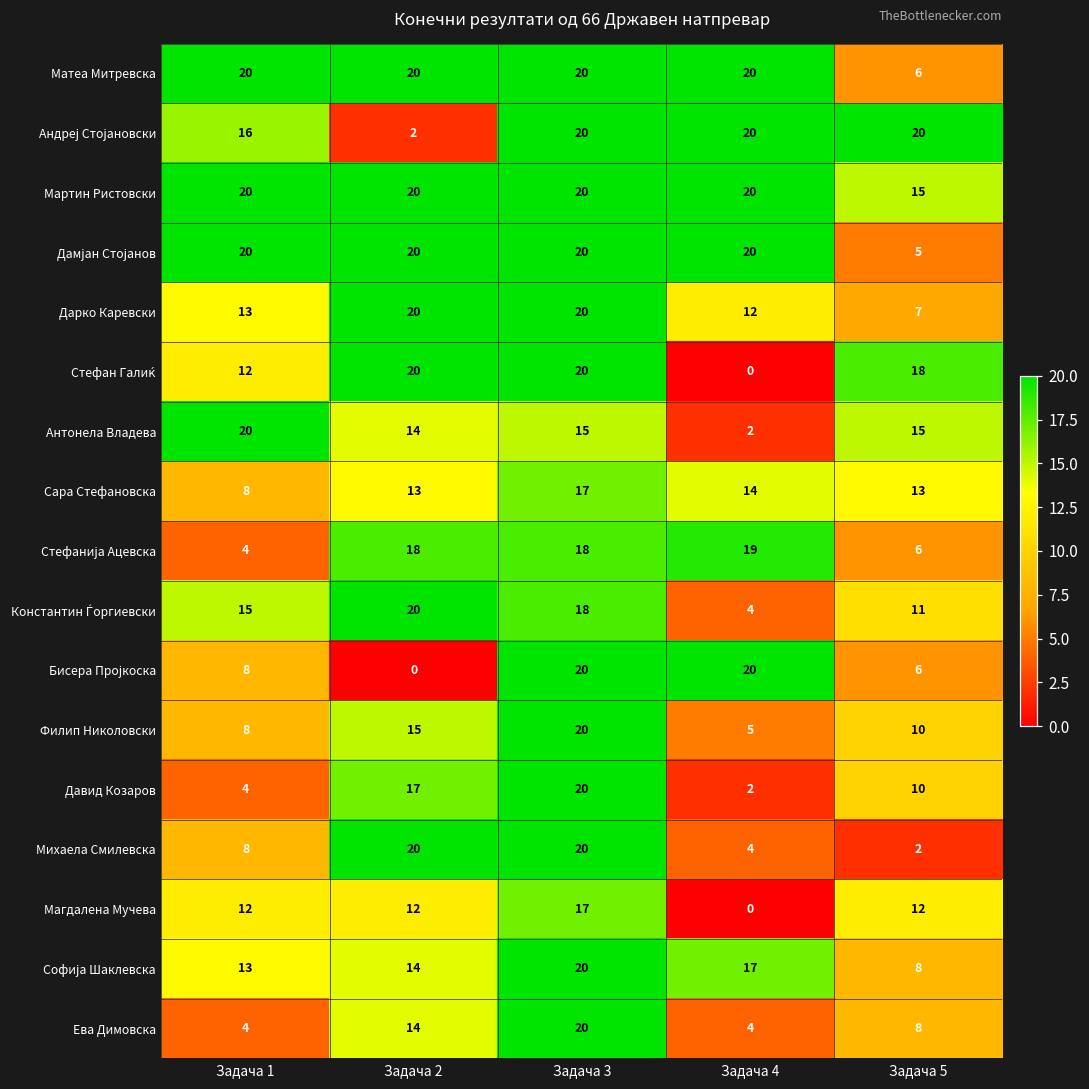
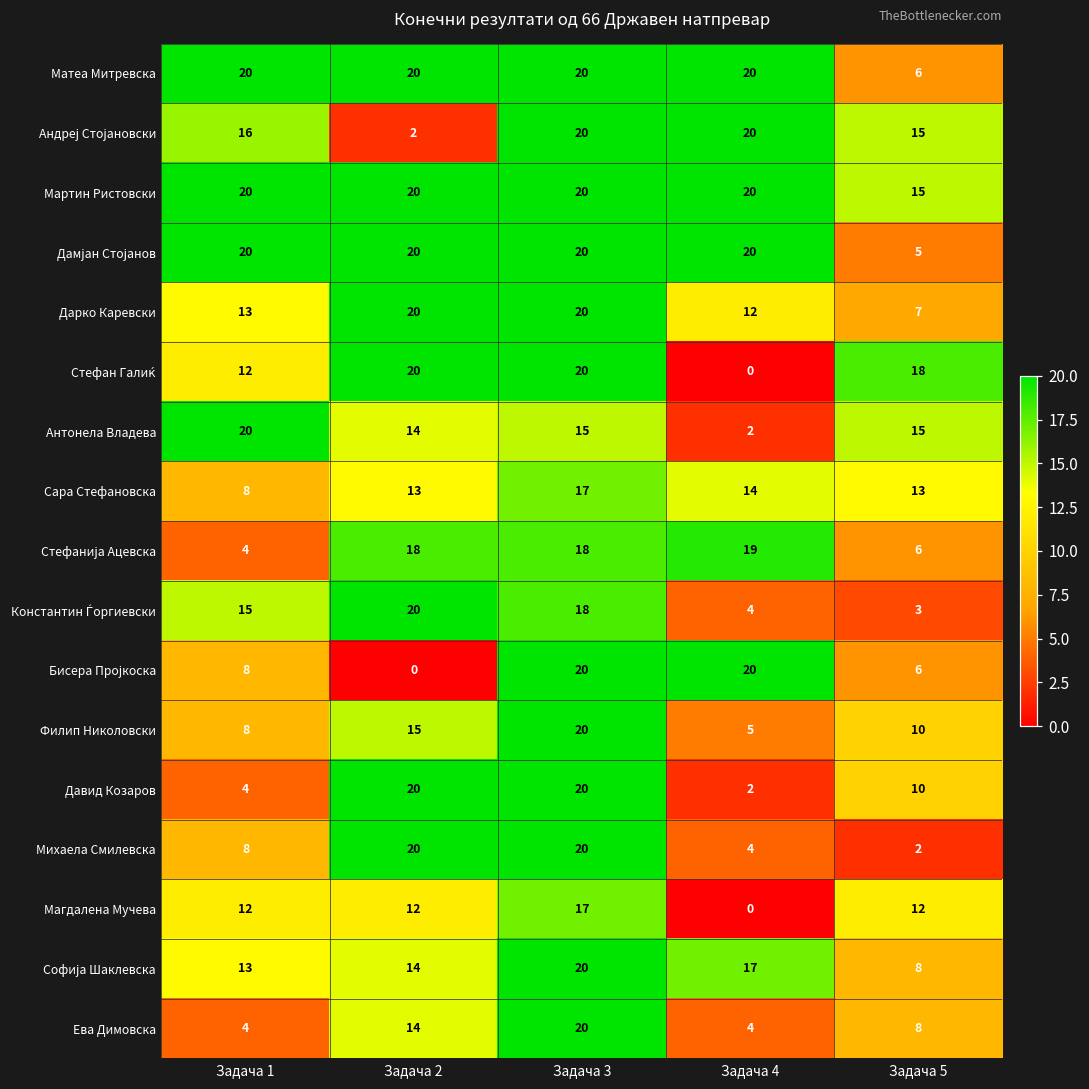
  {
    "Матеа Митревска": {
      "Задача 1": 20,
      "Задача 2": 20,
      "Задача 3": 20,
      "Задача 4": 20,
      "Задача 5": 6
    },
    "Андреј Стојановски": {
      "Задача 1": 16,
      "Задача 2": 2,
      "Задача 3": 20,
      "Задача 4": 20,
-     "Задача 5": 20
+     "Задача 5": 15
    },
    "Мартин Ристовски": {
      "Задача 1": 20,
      "Задача 2": 20,
      "Задача 3": 20,
      "Задача 4": 20,
      "Задача 5": 15
    },
    "Дамјан Стојанов": {
      "Задача 1": 20,
      "Задача 2": 20,
      "Задача 3": 20,
      "Задача 4": 20,
      "Задача 5": 5
    },
    "Дарко Каревски": {
      "Задача 1": 13,
      "Задача 2": 20,
      "Задача 3": 20,
      "Задача 4": 12,
      "Задача 5": 7
    },
    "Стефан Галиќ": {
      "Задача 1": 12,
      "Задача 2": 20,
      "Задача 3": 20,
      "Задача 4": 0,
      "Задача 5": 18
    },
    "Антонела Владева": {
      "Задача 1": 20,
      "Задача 2": 14,
      "Задача 3": 15,
      "Задача 4": 2,
      "Задача 5": 15
    },
    "Сара Стефановска": {
      "Задача 1": 8,
      "Задача 2": 13,
      "Задача 3": 17,
      "Задача 4": 14,
      "Задача 5": 13
    },
    "Стефанија Ацевска": {
      "Задача 1": 4,
      "Задача 2": 18,
      "Задача 3": 18,
      "Задача 4": 19,
      "Задача 5": 6
    },
    "Константин Ѓоргиевски": {
      "Задача 1": 15,
      "Задача 2": 20,
      "Задача 3": 18,
      "Задача 4": 4,
-     "Задача 5": 11
+     "Задача 5": 3
    },
    "Бисера Пројкоска": {
      "Задача 1": 8,
      "Задача 2": 0,
      "Задача 3": 20,
      "Задача 4": 20,
      "Задача 5": 6
    },
    "Филип Николовски": {
      "Задача 1": 8,
      "Задача 2": 15,
      "Задача 3": 20,
      "Задача 4": 5,
      "Задача 5": 10
    },
    "Давид Козаров": {
      "Задача 1": 4,
-     "Задача 2": 17,
+     "Задача 2": 20,
      "Задача 3": 20,
      "Задача 4": 2,
      "Задача 5": 10
    },
    "Михаела Смилевска": {
      "Задача 1": 8,
      "Задача 2": 20,
      "Задача 3": 20,
      "Задача 4": 4,
      "Задача 5": 2
    },
    "Магдалена Мучева": {
      "Задача 1": 12,
      "Задача 2": 12,
      "Задача 3": 17,
      "Задача 4": 0,
      "Задача 5": 12
    },
    "Софија Шаклевска": {
      "Задача 1": 13,
      "Задача 2": 14,
      "Задача 3": 20,
      "Задача 4": 17,
      "Задача 5": 8
    },
    "Ева Димовска": {
      "Задача 1": 4,
      "Задача 2": 14,
      "Задача 3": 20,
      "Задача 4": 4,
      "Задача 5": 8
    }
  }
